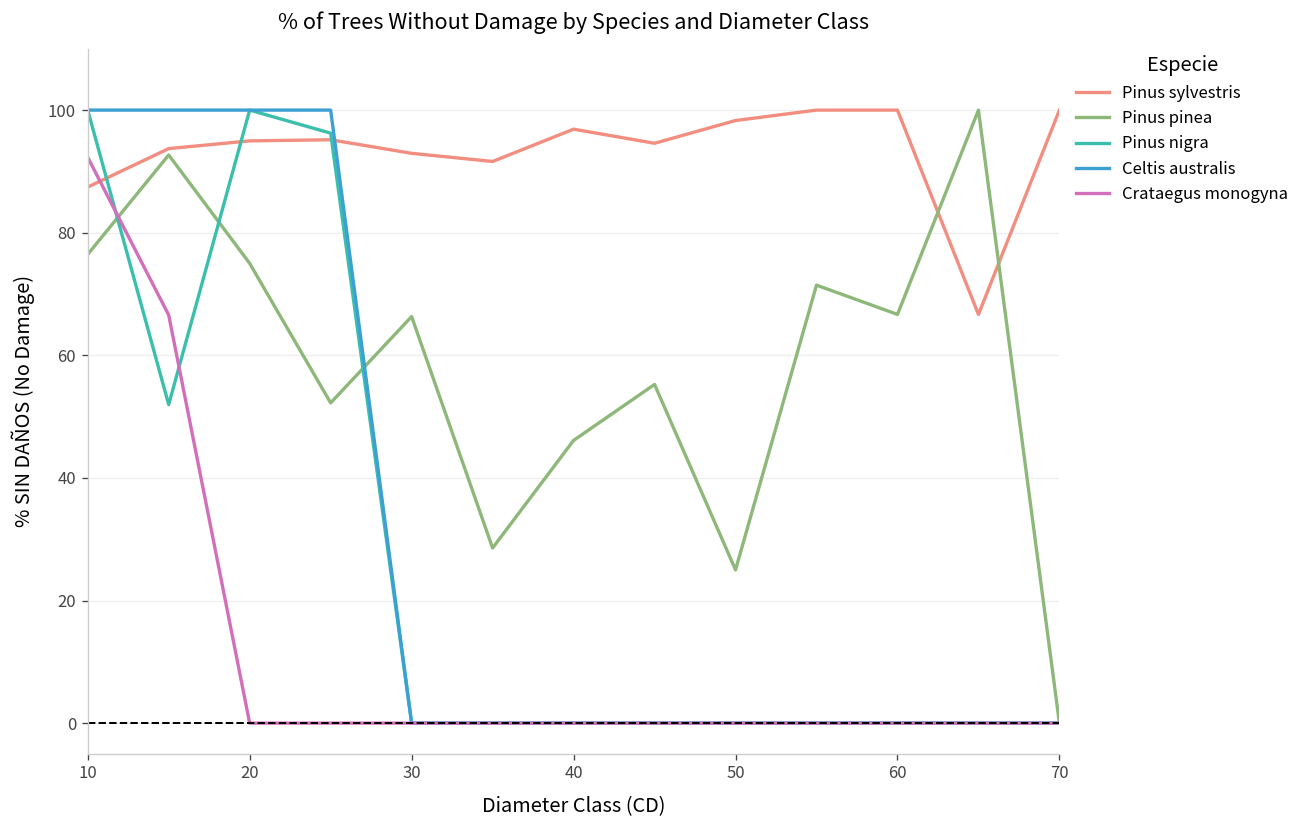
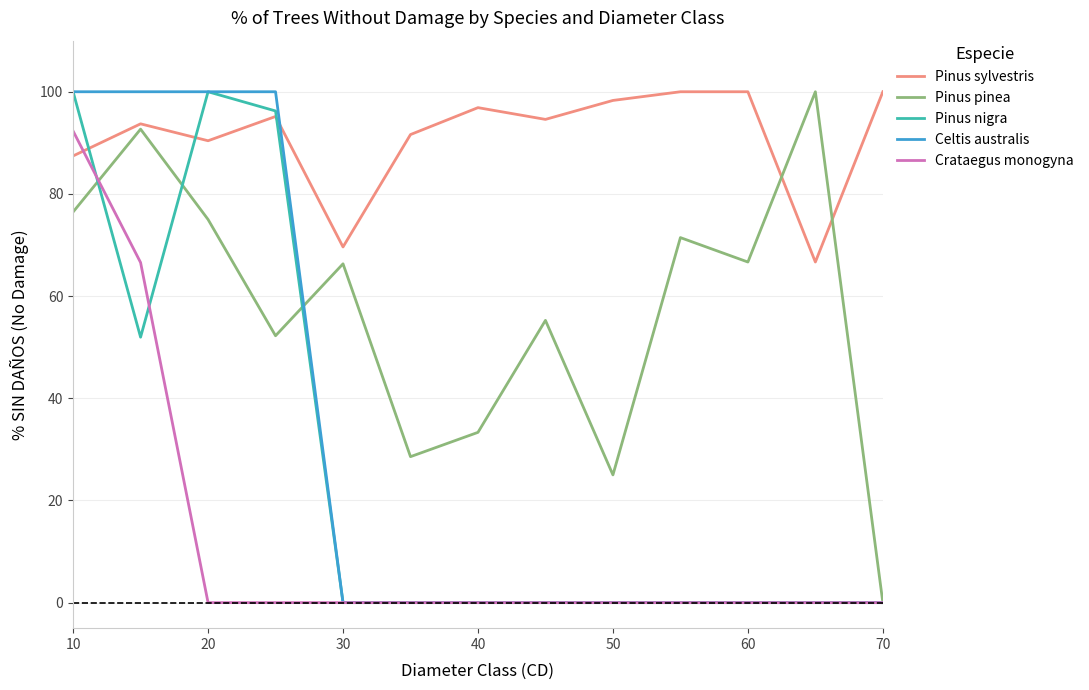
  {
    "Pinus sylvestris": {
      "10": 87,
-     "20": 95,
-     "30": 93,
+     "20": 90,
+     "30": 70,
      "40": 97,
      "50": 98,
      "60": 100,
      "70": 100
    },
    "Pinus pinea": {
      "10": 76,
      "20": 75,
      "30": 66,
-     "40": 46,
+     "40": 33,
      "50": 25,
      "60": 67
    },
    "Crataegus monogyna": {
      "10": 92,
      "20": 0
    }
  }
